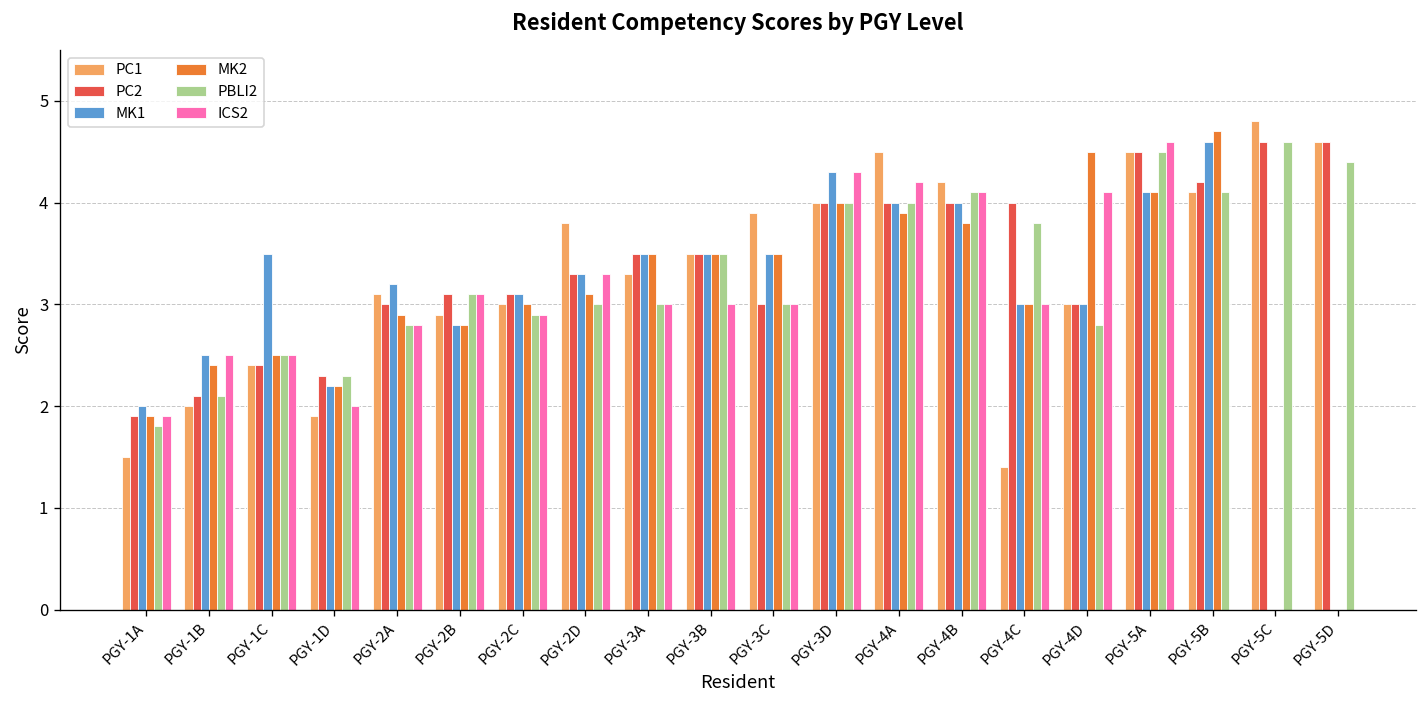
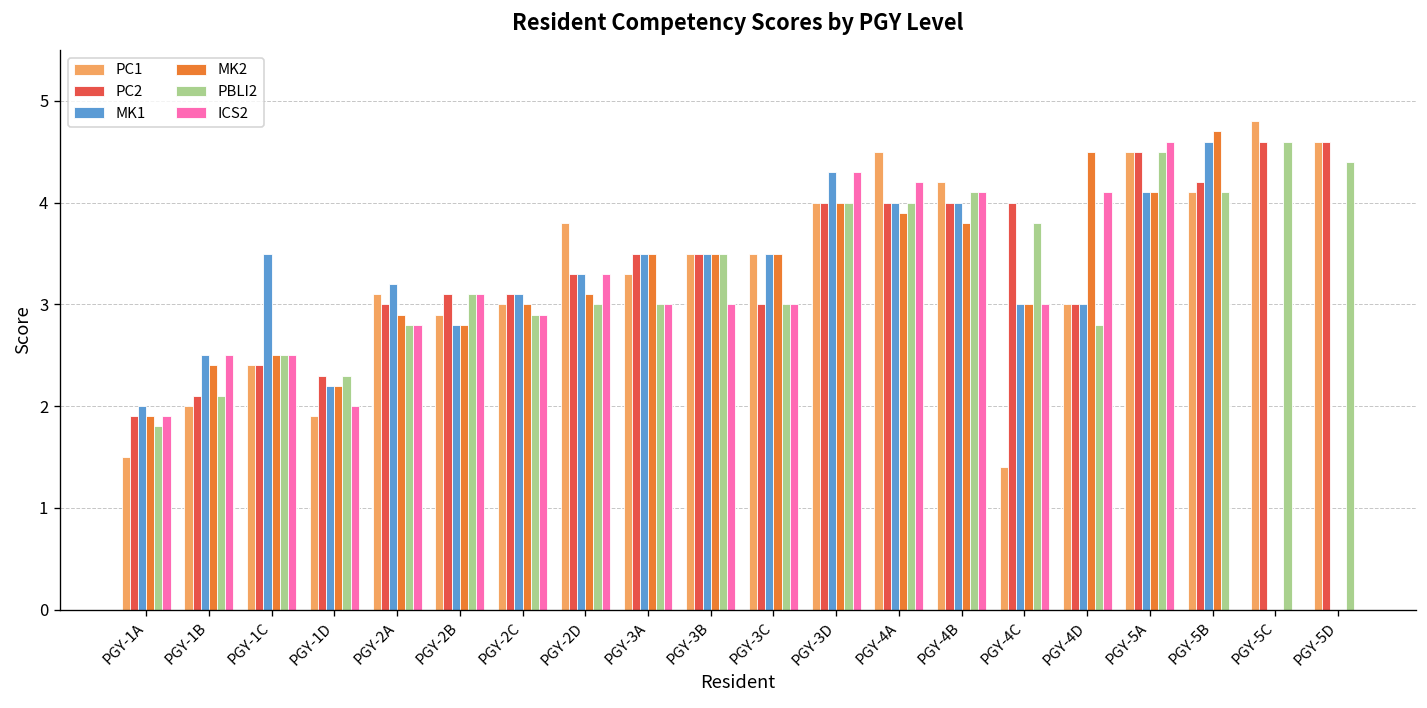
  {
    "PC1": {
      "PGY-1A": 1.5,
      "PGY-1B": 2.0,
      "PGY-1C": 2.4,
      "PGY-1D": 1.9,
      "PGY-2A": 3.1,
      "PGY-2B": 2.9,
      "PGY-2C": 3.0,
      "PGY-2D": 3.8,
      "PGY-3A": 3.3,
      "PGY-3B": 3.5,
-     "PGY-3C": 3.9,
+     "PGY-3C": 3.5,
      "PGY-3D": 4.0,
      "PGY-4A": 4.5,
      "PGY-4B": 4.2,
      "PGY-4C": 1.4,
      "PGY-4D": 3.0,
      "PGY-5A": 4.5,
      "PGY-5B": 4.1,
      "PGY-5C": 4.8,
      "PGY-5D": 4.6
    },
    "PBLI2": {
      "PGY-1A": 1.8,
      "PGY-1B": 2.1,
      "PGY-1C": 2.5,
      "PGY-1D": 2.3,
      "PGY-2A": 2.8,
      "PGY-2B": 3.1,
      "PGY-2C": 2.9,
      "PGY-2D": 3.0,
      "PGY-3A": 3.0,
      "PGY-3B": 3.5,
      "PGY-3C": 3.0,
      "PGY-3D": 4.0,
      "PGY-4A": 4.0,
      "PGY-4B": 4.1,
      "PGY-4C": 3.8,
      "PGY-4D": 2.8,
      "PGY-5A": 4.5,
      "PGY-5B": 4.1,
      "PGY-5C": 4.6,
      "PGY-5D": 4.4
    }
  }
